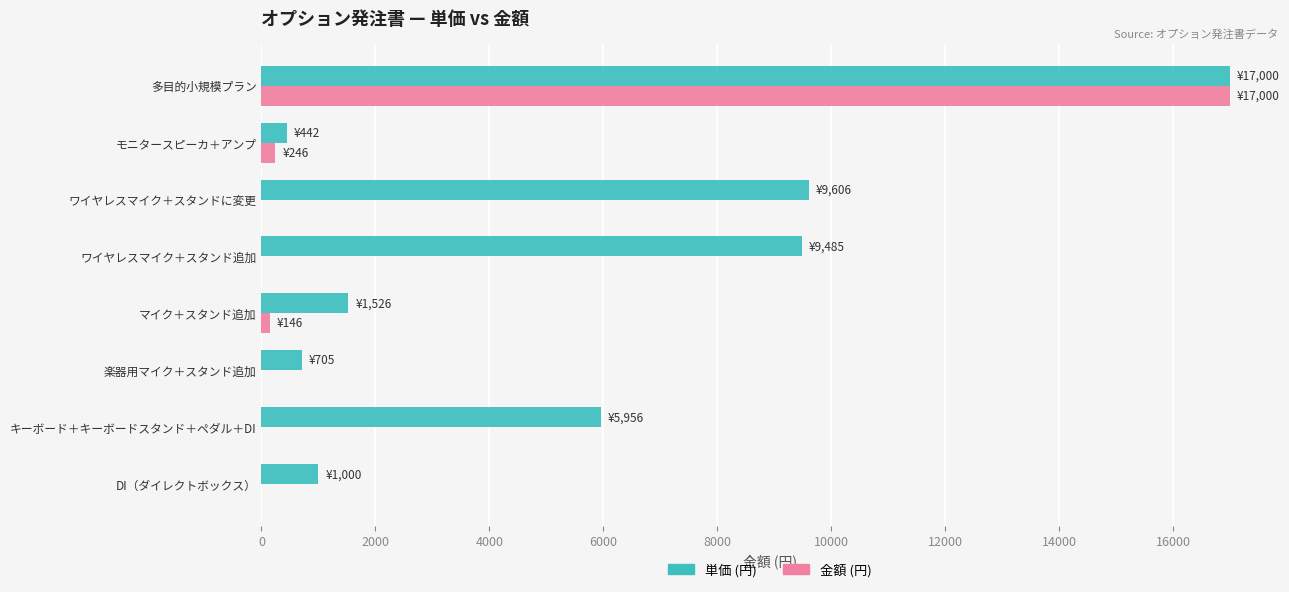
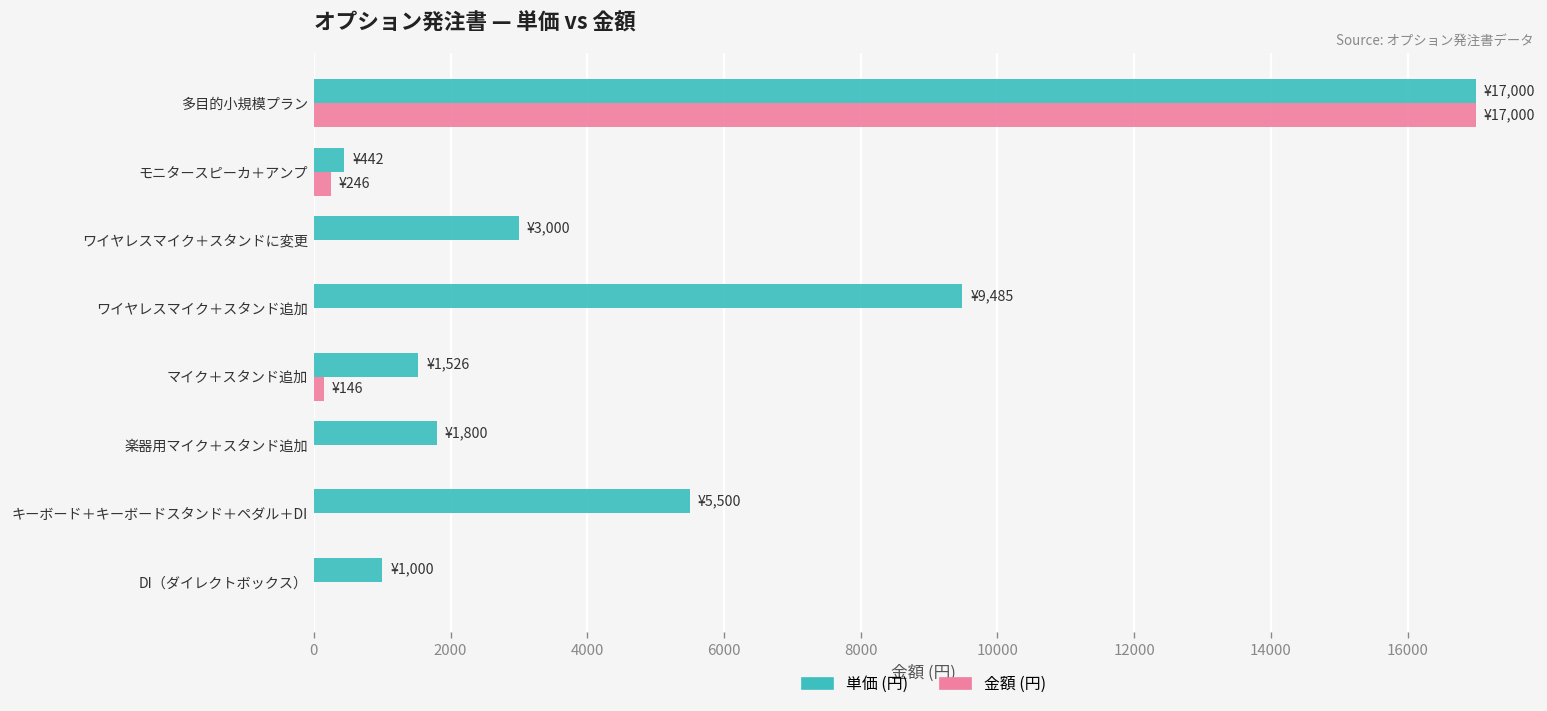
  {
    "単価 (円)": {
      "多目的小規模プラン": "¥17,000",
      "モニタースピーカ＋アンプ": "¥442",
-     "ワイヤレスマイク＋スタンドに変更": "¥9,606",
+     "ワイヤレスマイク＋スタンドに変更": "¥3,000",
      "ワイヤレスマイク＋スタンド追加": "¥9,485",
      "マイク＋スタンド追加": "¥1,526",
-     "楽器用マイク＋スタンド追加": "¥705",
-     "キーボード＋キーボードスタンド＋ペダル＋DI": "¥5,956",
+     "楽器用マイク＋スタンド追加": "¥1,800",
+     "キーボード＋キーボードスタンド＋ペダル＋DI": "¥5,500",
      "DI（ダイレクトボックス）": "¥1,000"
    },
    "金額 (円)": {
      "多目的小規模プラン": "¥17,000",
      "モニタースピーカ＋アンプ": "¥246",
      "マイク＋スタンド追加": "¥146"
    }
  }
